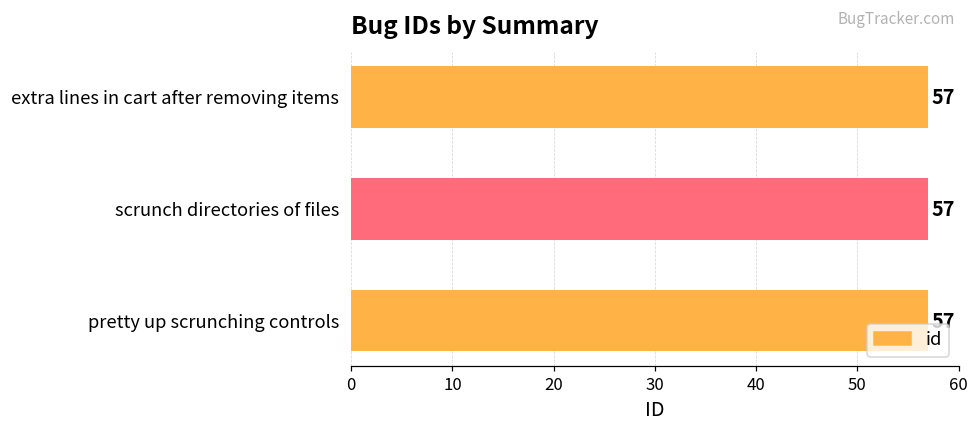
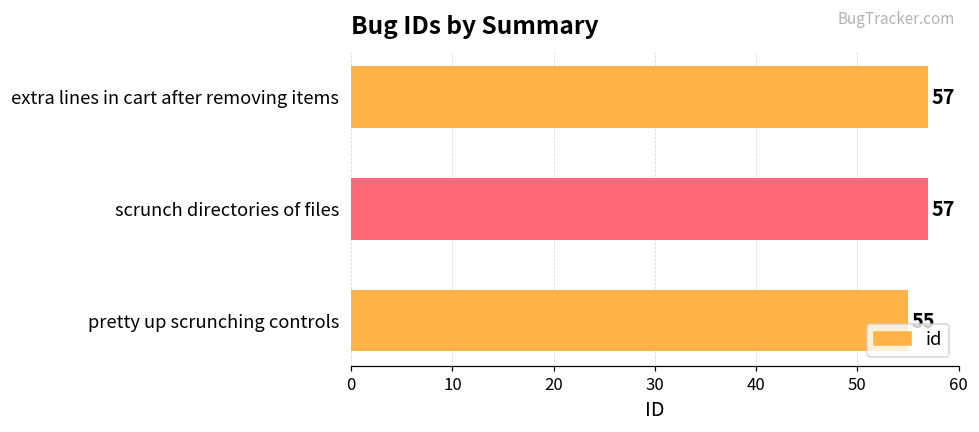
  {
-   "pretty up scrunching controls": 57
+   "pretty up scrunching controls": 55
  }
